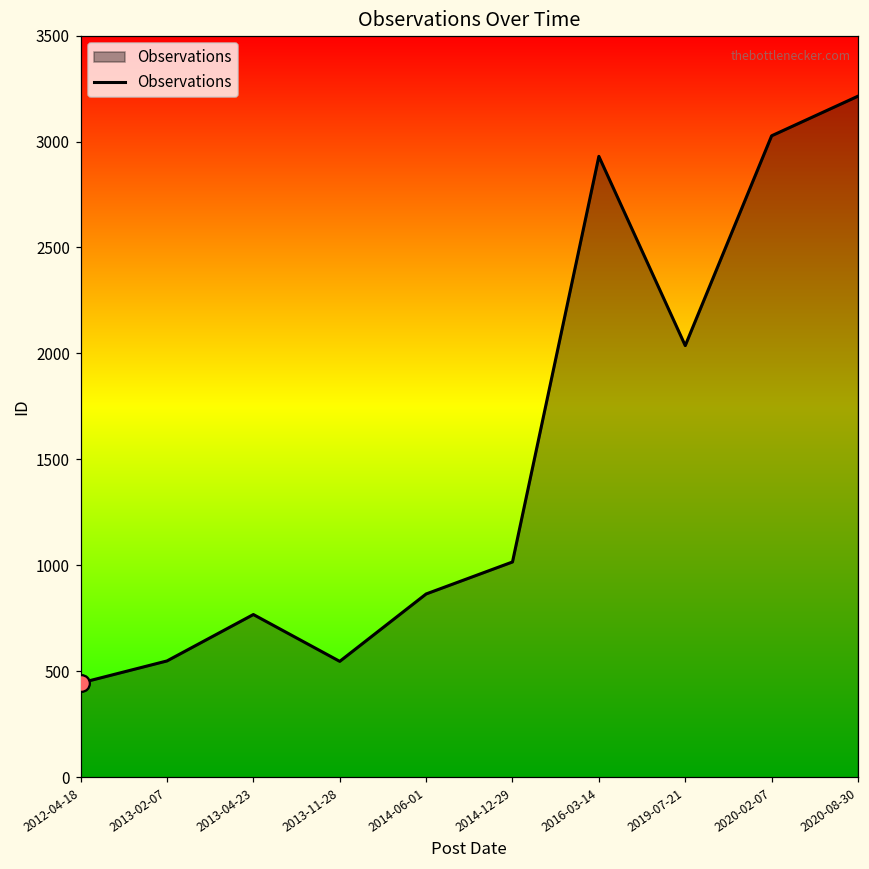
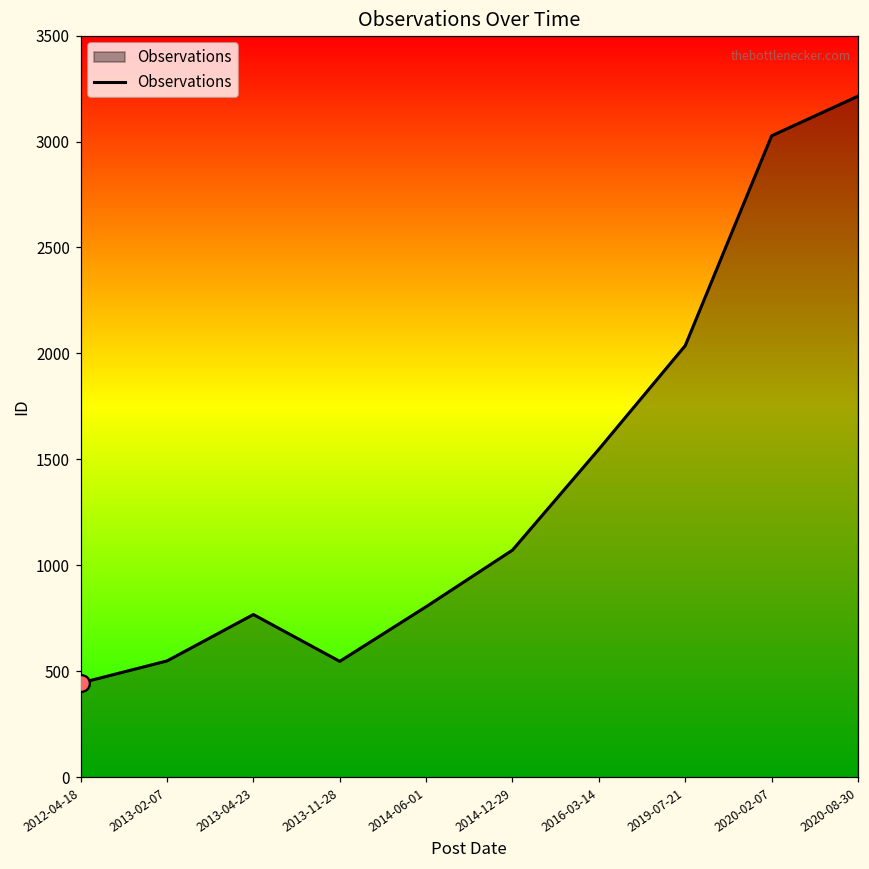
  {
    "Observations": {
      "2013-02-07": 550,
      "2013-04-23": 770,
      "2013-11-28": 550,
-     "2014-06-01": 870,
-     "2014-12-29": 1020,
-     "2016-03-14": 2930,
+     "2014-06-01": 810,
+     "2014-12-29": 1070,
+     "2016-03-14": 1550,
      "2019-07-21": 2040,
      "2020-02-07": 3030,
      "2020-08-30": 3210
    }
  }
